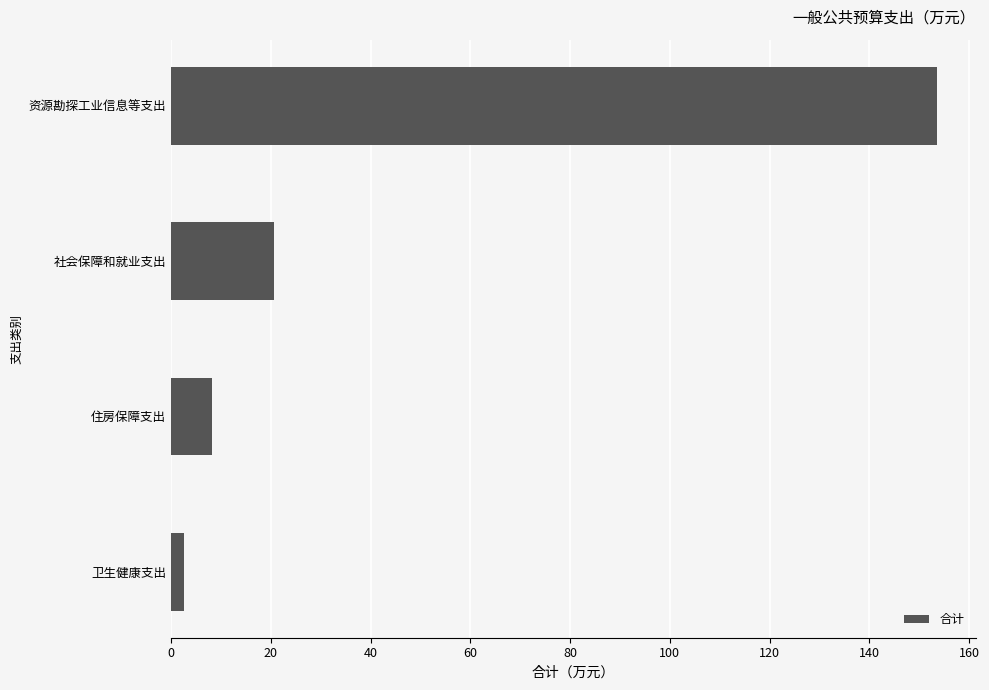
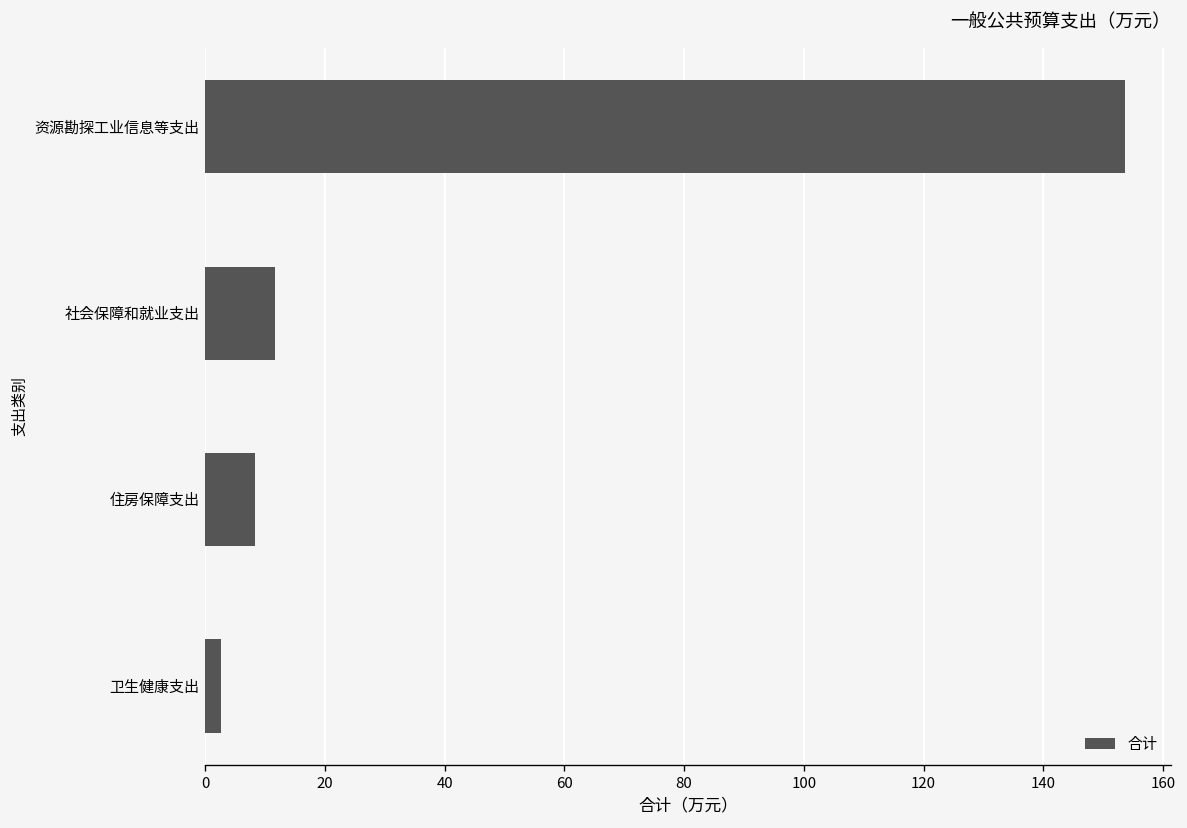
  {
    "资源勘探工业信息等支出": 154,
-   "社会保障和就业支出": 21,
+   "社会保障和就业支出": 12,
    "住房保障支出": 8,
    "卫生健康支出": 3
  }
